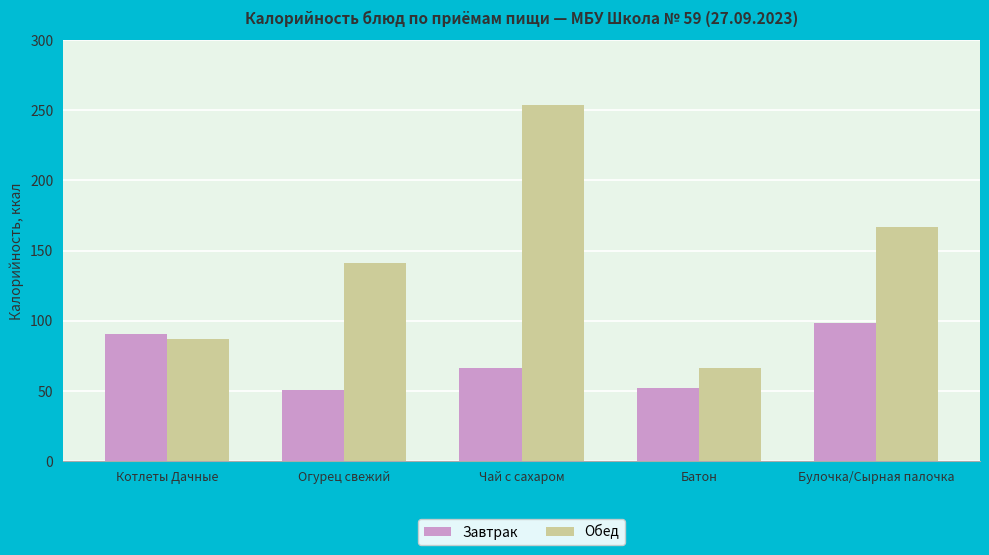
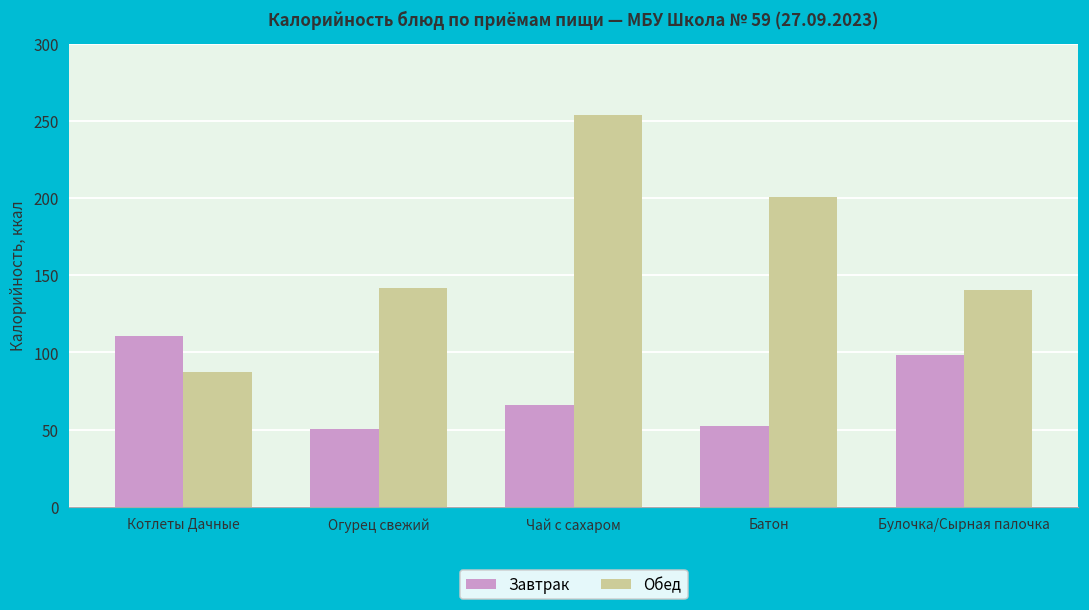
  {
    "Завтрак": {
-     "Котлеты Дачные": 91,
+     "Котлеты Дачные": 111,
      "Огурец свежий": 51,
      "Чай с сахаром": 66,
      "Батон": 52,
      "Булочка/Сырная палочка": 98
    },
    "Обед": {
      "Котлеты Дачные": 87,
      "Огурец свежий": 141,
      "Чай с сахаром": 254,
-     "Батон": 66,
-     "Булочка/Сырная палочка": 167
+     "Батон": 201,
+     "Булочка/Сырная палочка": 141
    }
  }
